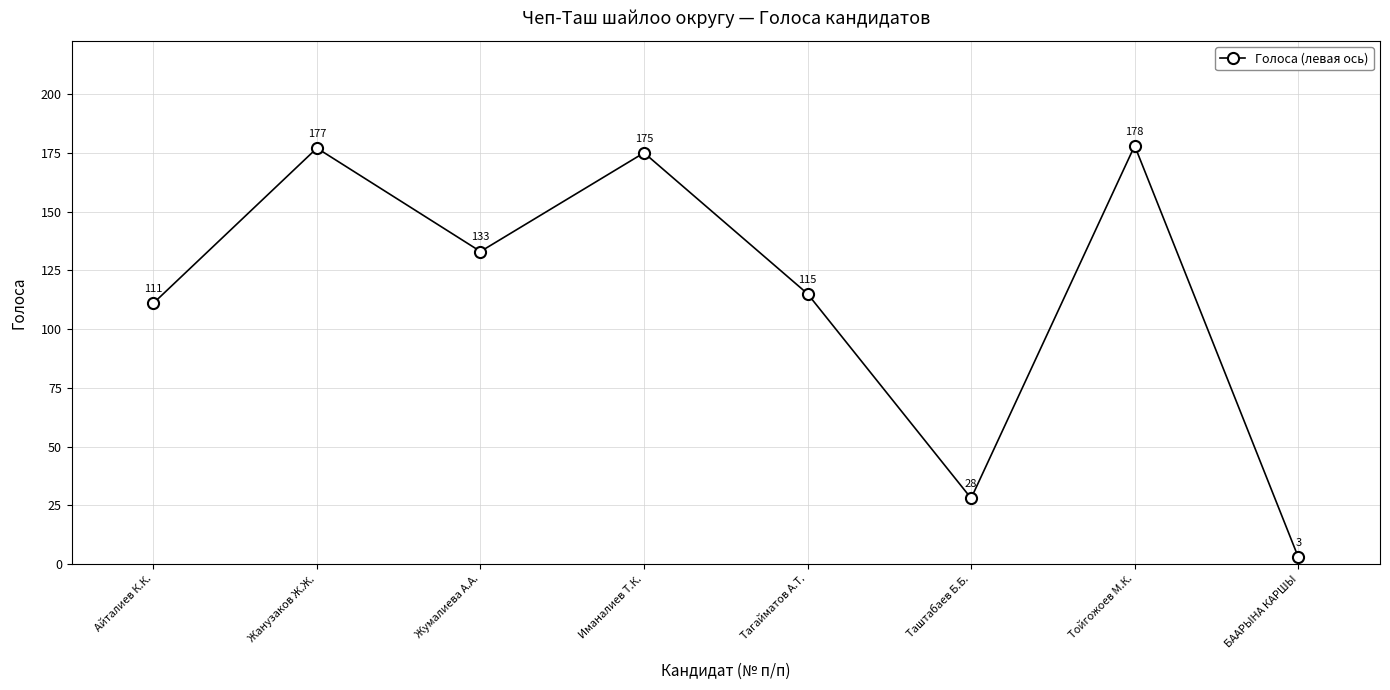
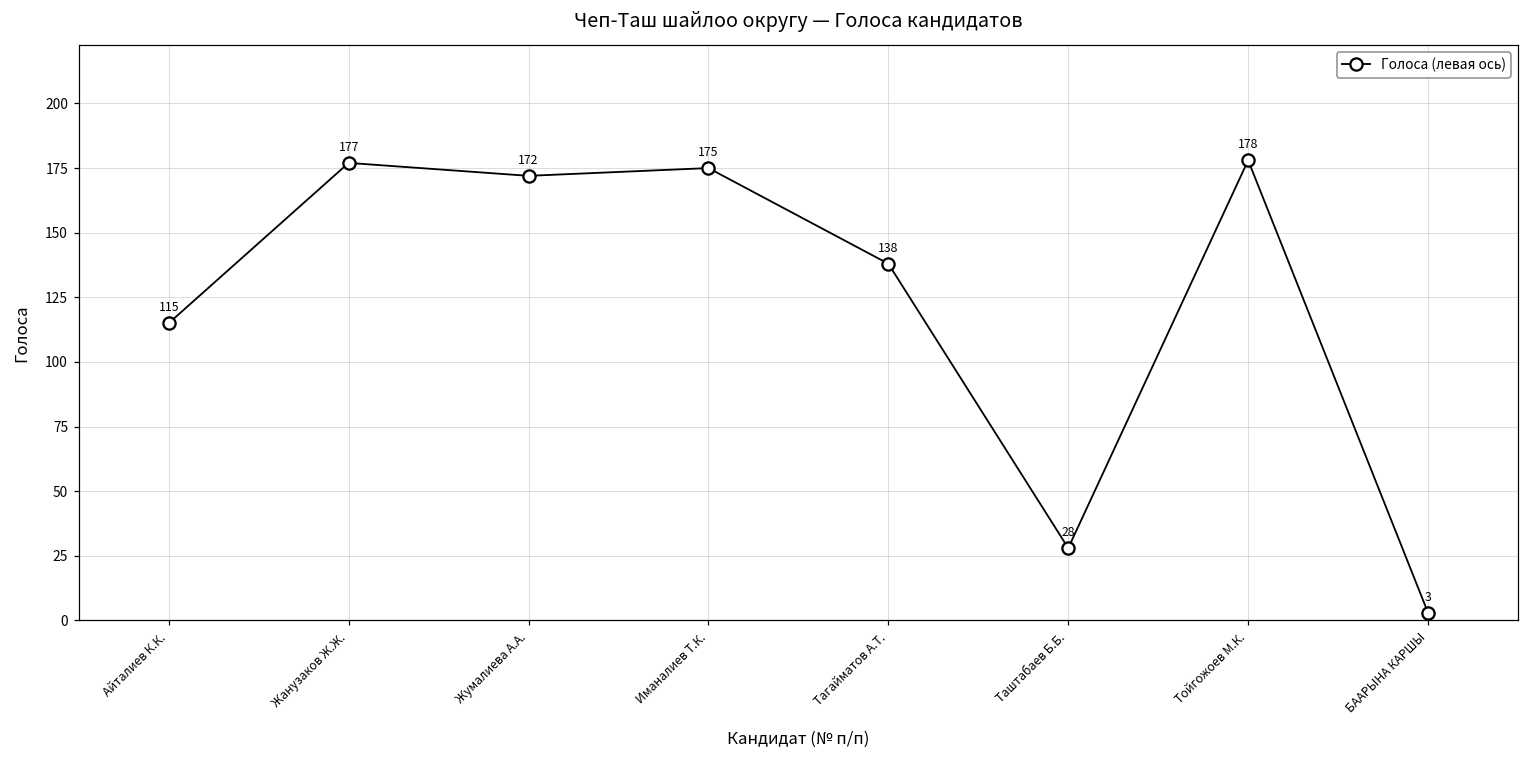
  {
-   "Айталиев К.К.": 111,
+   "Айталиев К.К.": 115,
    "Жанузаков Ж.Ж.": 177,
-   "Жумалиева А.А.": 133,
+   "Жумалиева А.А.": 172,
    "Иманалиев Т.К.": 175,
-   "Тагайматов А.Т.": 115,
+   "Тагайматов А.Т.": 138,
    "Таштабаев Б.Б.": 28,
    "Тойгожоев М.К.": 178,
    "БААРЫНА КАРШЫ": 3
  }
